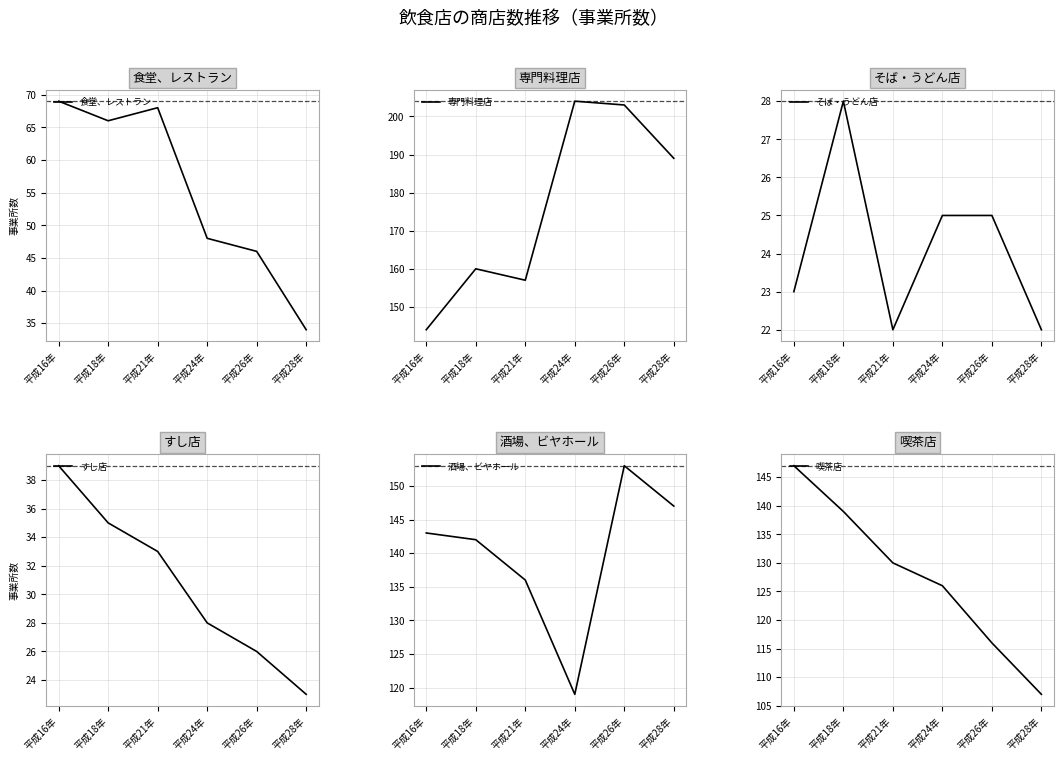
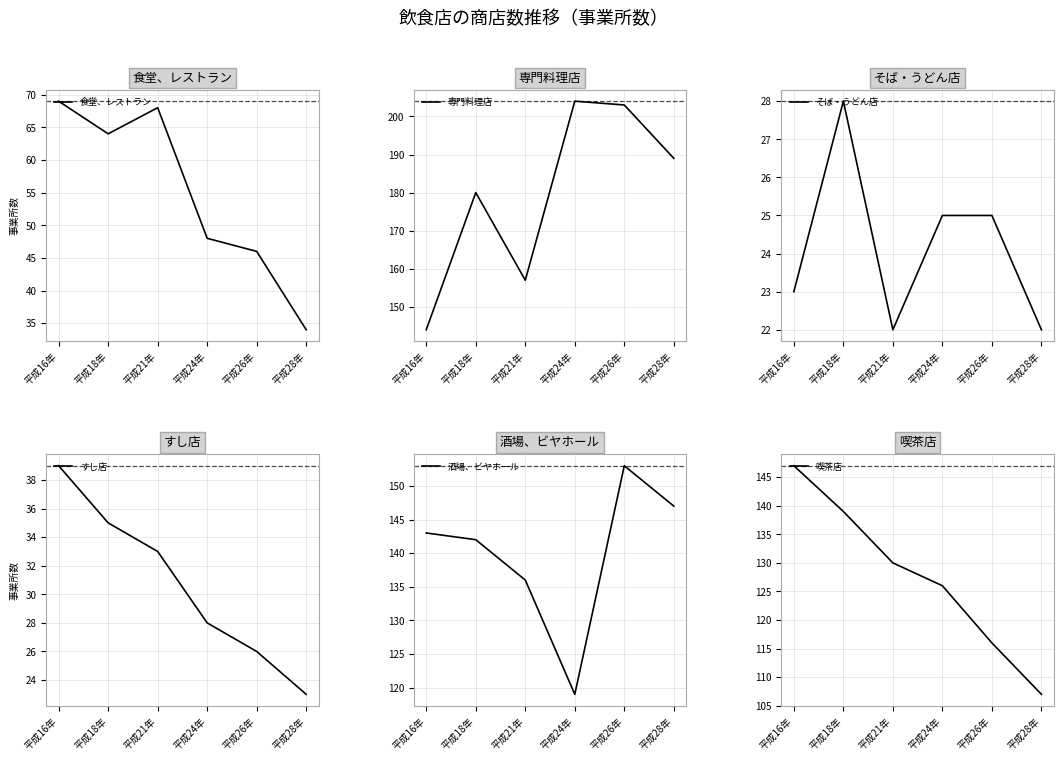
  {
    "食堂、レストラン": {
      "平成16年": 69,
-     "平成18年": 66,
+     "平成18年": 64,
      "平成21年": 68,
      "平成24年": 48,
      "平成26年": 46,
      "平成28年": 34
    },
    "専門料理店": {
      "平成16年": 144,
-     "平成18年": 160,
+     "平成18年": 180,
      "平成21年": 157,
      "平成24年": 204,
      "平成26年": 203,
      "平成28年": 189
    },
    "そば・うどん店": {
      "平成16年": 23.0,
      "平成18年": 28.0,
      "平成21年": 22.0,
      "平成24年": 25.0,
      "平成26年": 25.0,
      "平成28年": 22.0
    },
    "すし店": {
      "平成16年": 39.0,
      "平成18年": 35.0,
      "平成21年": 33.0,
      "平成24年": 28.0,
      "平成26年": 26.0,
      "平成28年": 23.0
    },
    "酒場、ビヤホール": {
      "平成16年": 143,
      "平成18年": 142,
      "平成21年": 136,
      "平成24年": 119,
      "平成26年": 153,
      "平成28年": 147
    },
    "喫茶店": {
      "平成16年": 147,
      "平成18年": 139,
      "平成21年": 130,
      "平成24年": 126,
      "平成26年": 116,
      "平成28年": 107
    }
  }
